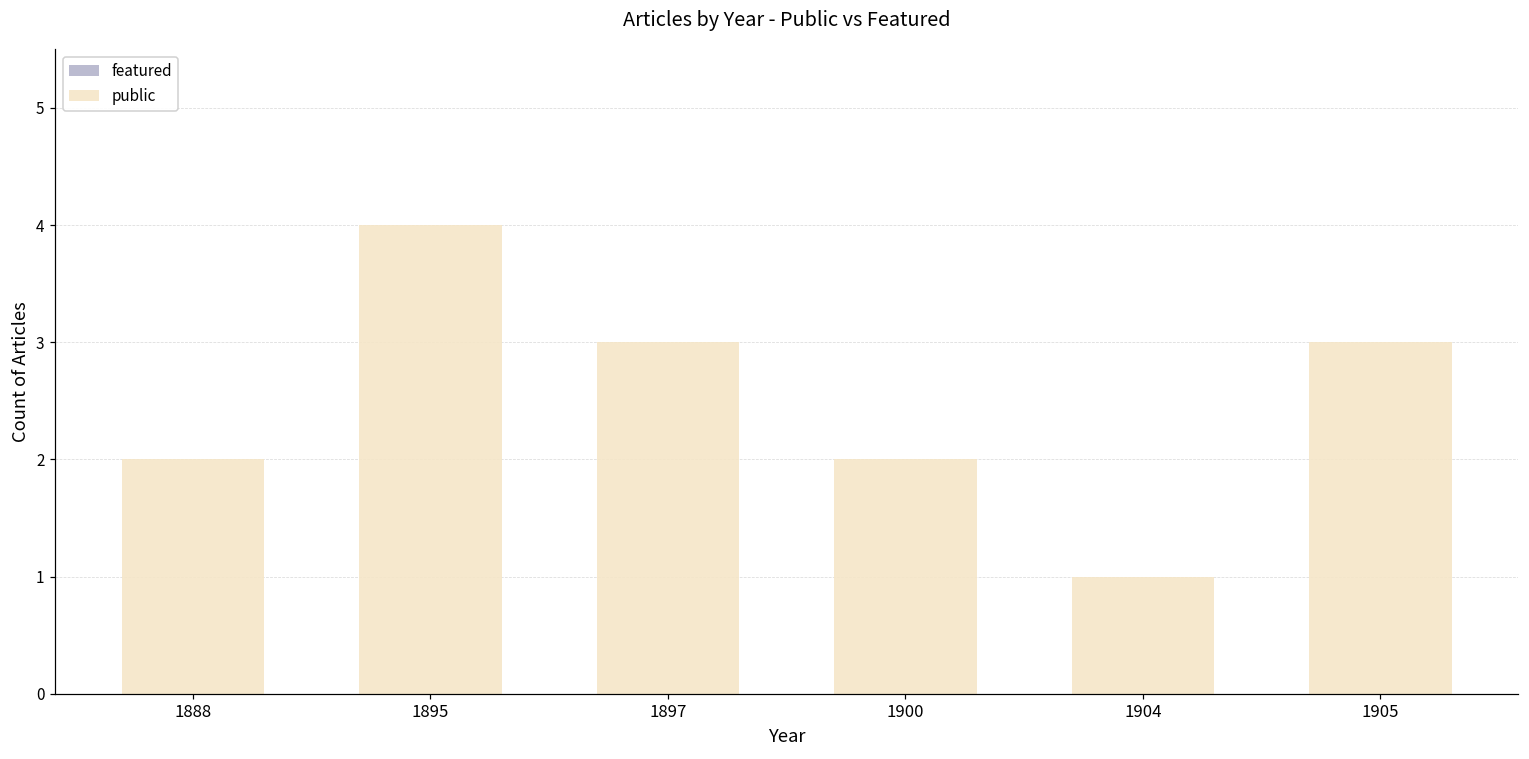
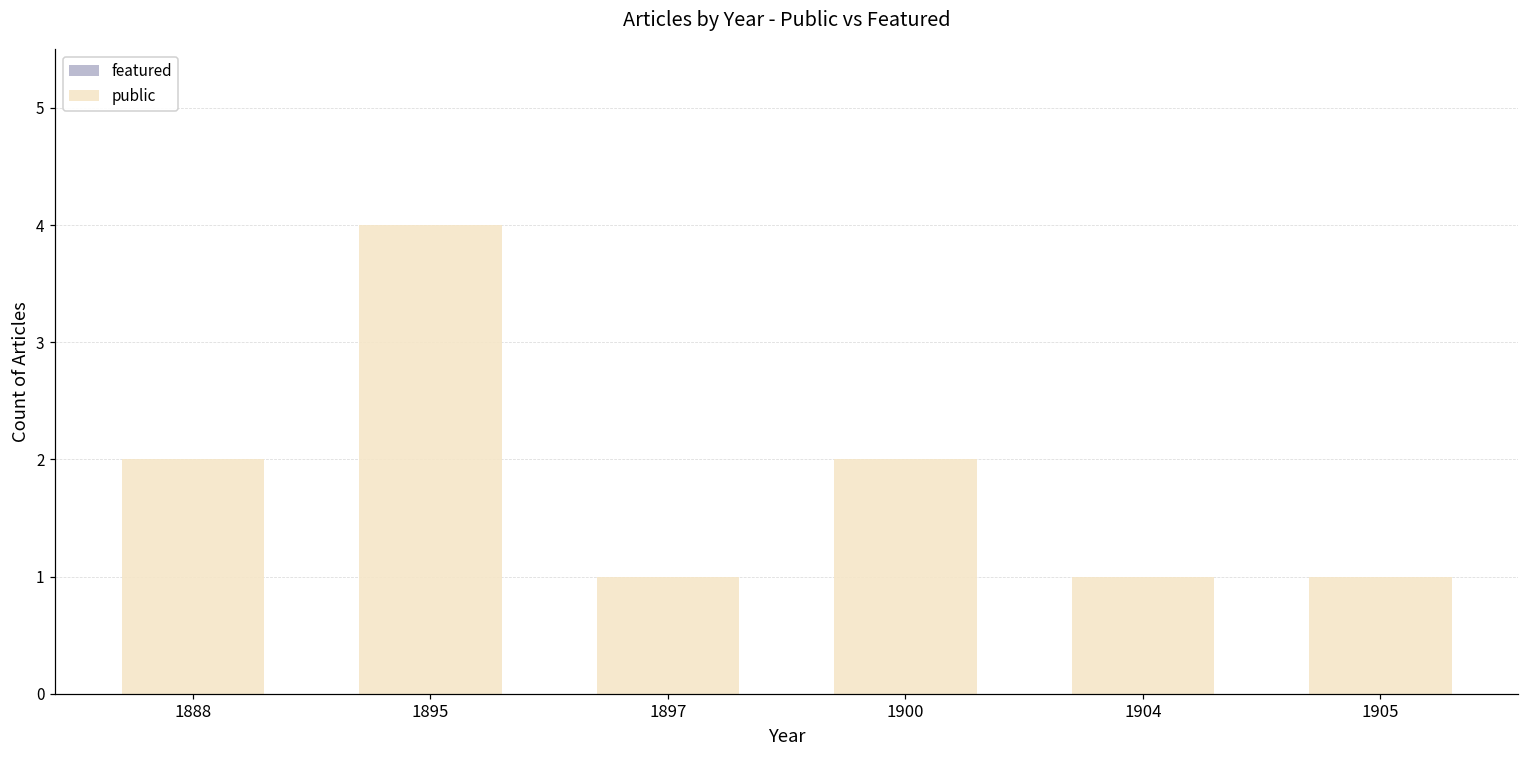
  {
    "featured": {
      "1888": 0,
      "1895": 0,
      "1897": 0,
      "1900": 0,
      "1904": 0,
      "1905": 0
    },
    "public": {
      "1888": 2,
      "1895": 4,
-     "1897": 3,
+     "1897": 1,
      "1900": 2,
      "1904": 1,
-     "1905": 3
+     "1905": 1
    }
  }
